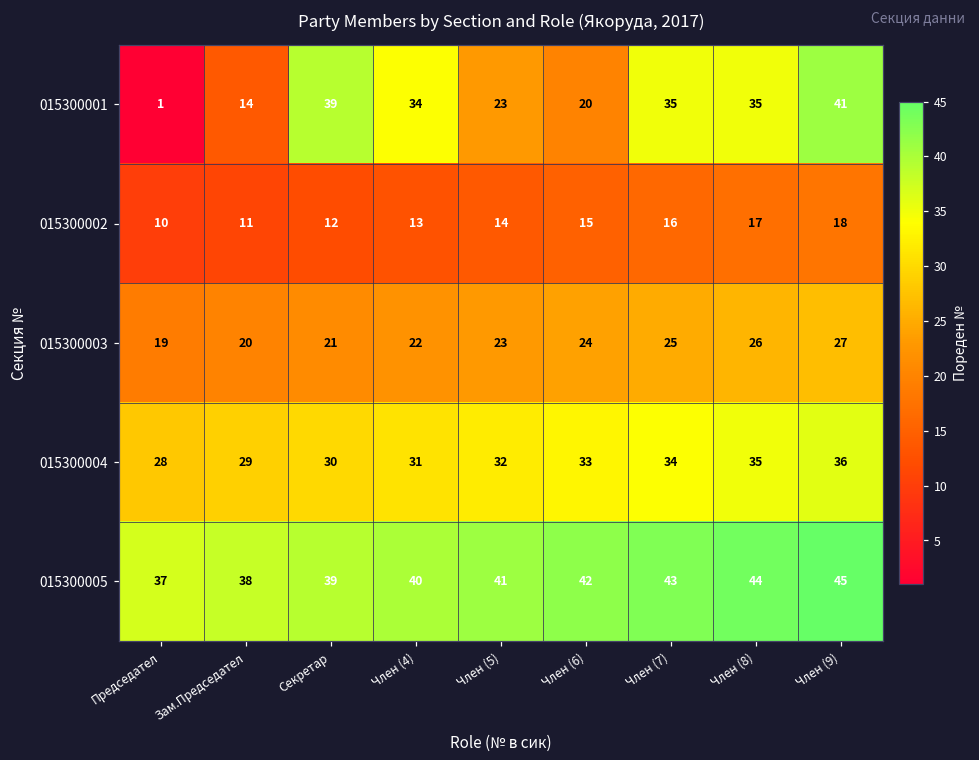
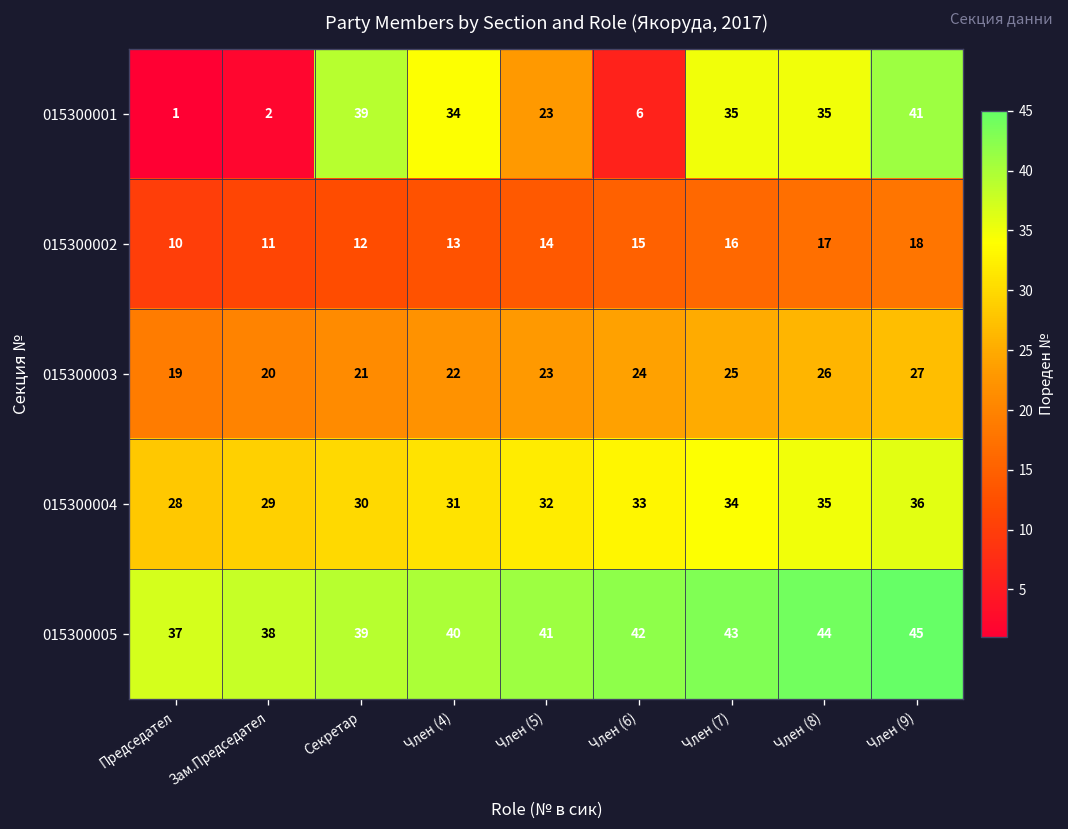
  {
    "015300001": {
      "Председател": 1,
-     "Зам.Председател": 14,
+     "Зам.Председател": 2,
      "Секретар": 39,
      "Член (4)": 34,
      "Член (5)": 23,
-     "Член (6)": 20,
+     "Член (6)": 6,
      "Член (7)": 35,
      "Член (8)": 35,
      "Член (9)": 41
    },
    "015300002": {
      "Председател": 10,
      "Зам.Председател": 11,
      "Секретар": 12,
      "Член (4)": 13,
      "Член (5)": 14,
      "Член (6)": 15,
      "Член (7)": 16,
      "Член (8)": 17,
      "Член (9)": 18
    },
    "015300003": {
      "Председател": 19,
      "Зам.Председател": 20,
      "Секретар": 21,
      "Член (4)": 22,
      "Член (5)": 23,
      "Член (6)": 24,
      "Член (7)": 25,
      "Член (8)": 26,
      "Член (9)": 27
    },
    "015300004": {
      "Председател": 28,
      "Зам.Председател": 29,
      "Секретар": 30,
      "Член (4)": 31,
      "Член (5)": 32,
      "Член (6)": 33,
      "Член (7)": 34,
      "Член (8)": 35,
      "Член (9)": 36
    },
    "015300005": {
      "Председател": 37,
      "Зам.Председател": 38,
      "Секретар": 39,
      "Член (4)": 40,
      "Член (5)": 41,
      "Член (6)": 42,
      "Член (7)": 43,
      "Член (8)": 44,
      "Член (9)": 45
    }
  }
